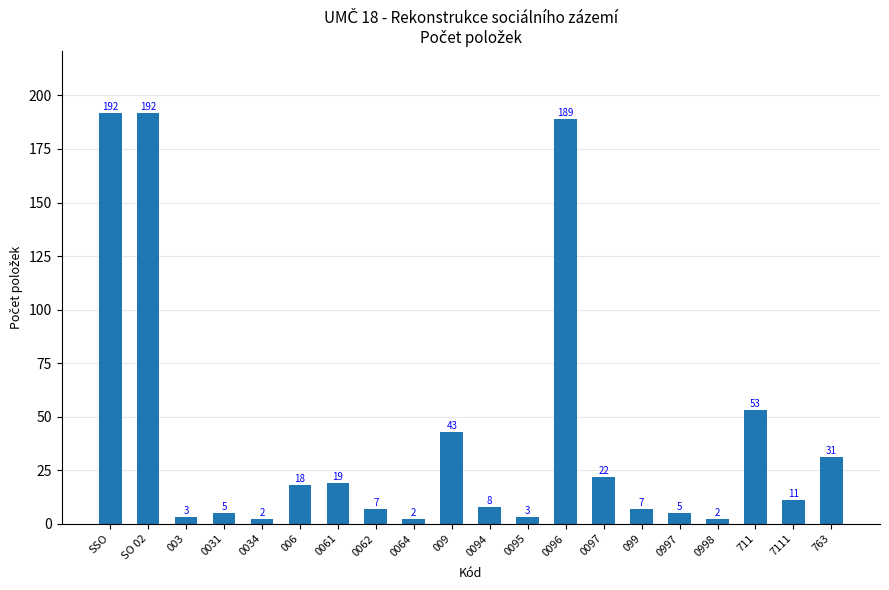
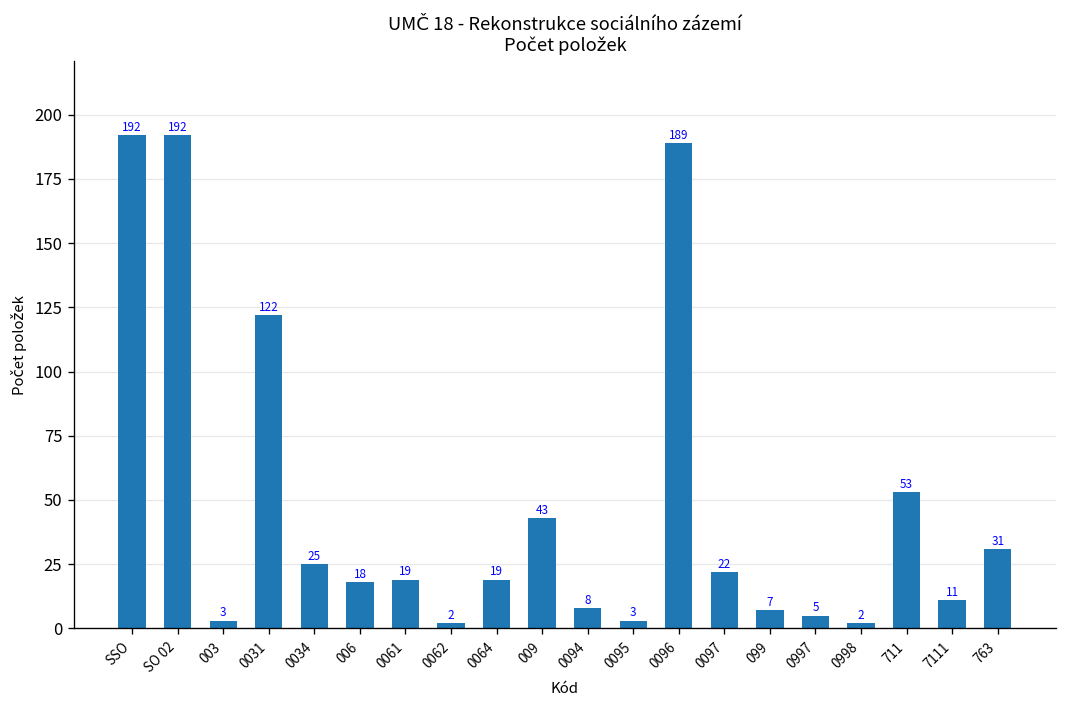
  {
    "SSO": 192,
    "SO 02": 192,
    "003": 3,
-   "0031": 5,
-   "0034": 2,
+   "0031": 122,
+   "0034": 25,
    "006": 18,
    "0061": 19,
-   "0062": 7,
-   "0064": 2,
+   "0062": 2,
+   "0064": 19,
    "009": 43,
    "0094": 8,
    "0095": 3,
    "0096": 189,
    "0097": 22,
    "099": 7,
    "0997": 5,
    "0998": 2,
    "711": 53,
    "7111": 11,
    "763": 31
  }
